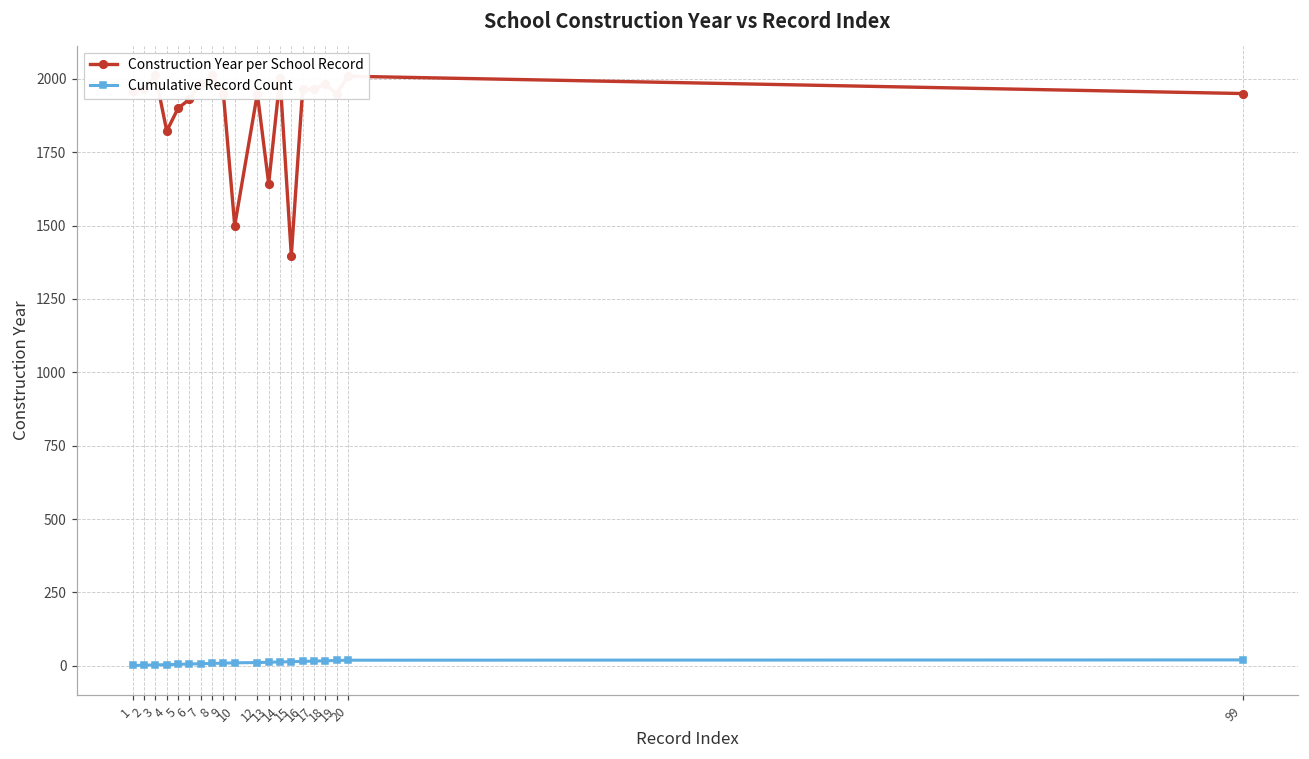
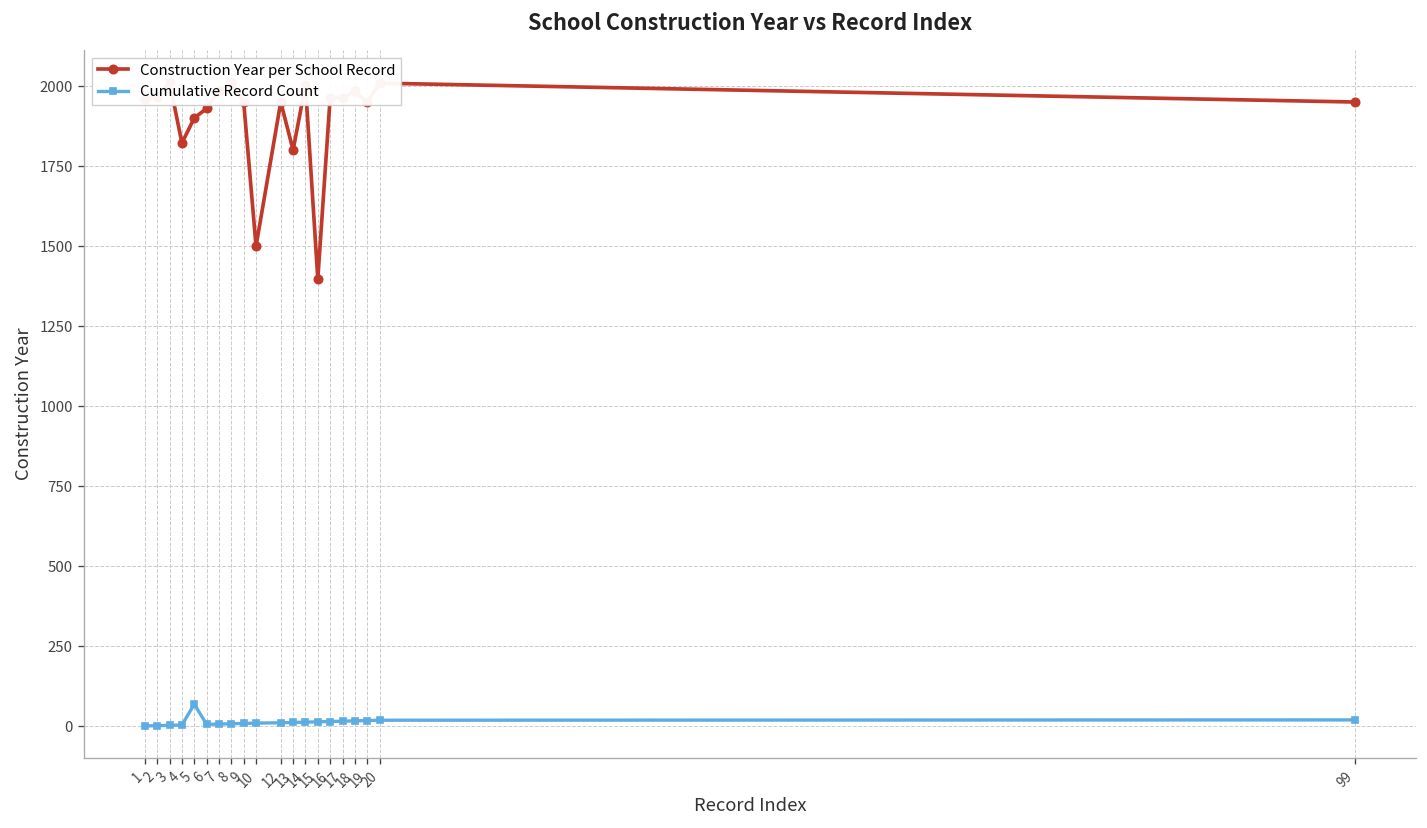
  {
    "Construction Year per School Record": {
      "4": 1820,
      "5": 1900,
      "6": 1930,
      "10": 1500,
-     "13": 1640,
+     "13": 1800,
      "15": 1400,
      "99": 1950
    },
    "Cumulative Record Count": {
      "1": 0,
      "2": 0,
      "3": 0,
      "4": 0,
-     "5": 10,
+     "5": 70,
      "6": 10,
      "7": 10,
      "8": 10,
      "9": 10,
      "10": 10,
      "12": 10,
      "13": 10,
      "14": 10,
      "15": 10,
      "16": 20,
      "17": 20,
      "18": 20,
      "19": 20,
      "20": 20,
      "99": 20
    }
  }
